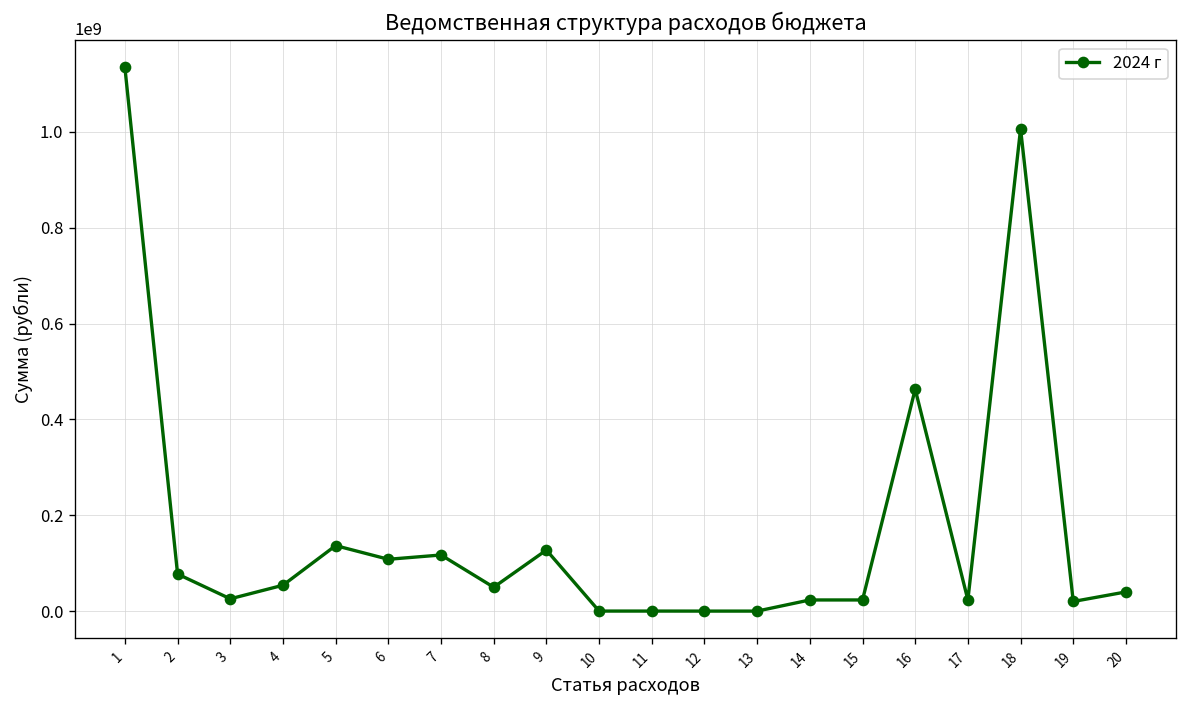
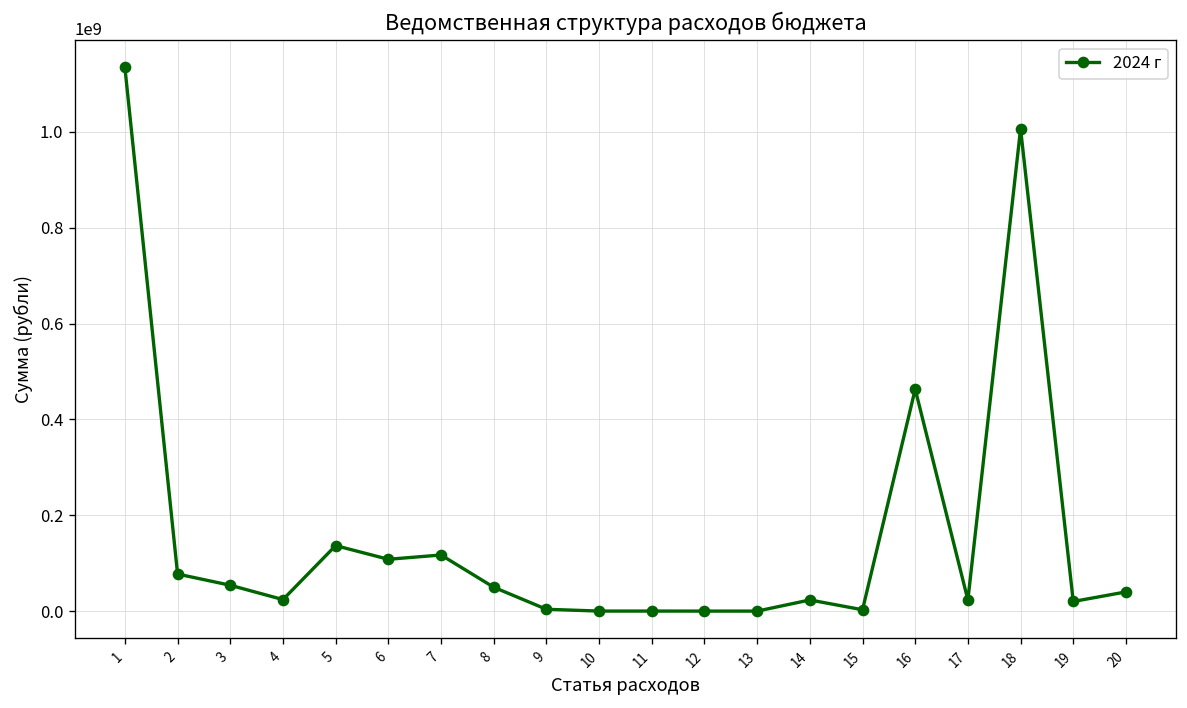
  {
    "1": 1130000000,
    "2": 80000000,
-   "3": 30000000,
-   "4": 50000000,
+   "3": 50000000,
+   "4": 20000000,
    "5": 140000000,
    "6": 110000000,
    "7": 120000000,
    "8": 50000000,
-   "9": 130000000,
+   "9": 0,
    "10": 0,
    "11": 0,
    "12": 0,
    "13": 0,
    "14": 20000000,
-   "15": 20000000,
+   "15": 0,
    "16": 460000000,
    "17": 20000000,
    "18": 1010000000,
    "19": 20000000,
    "20": 40000000
  }
